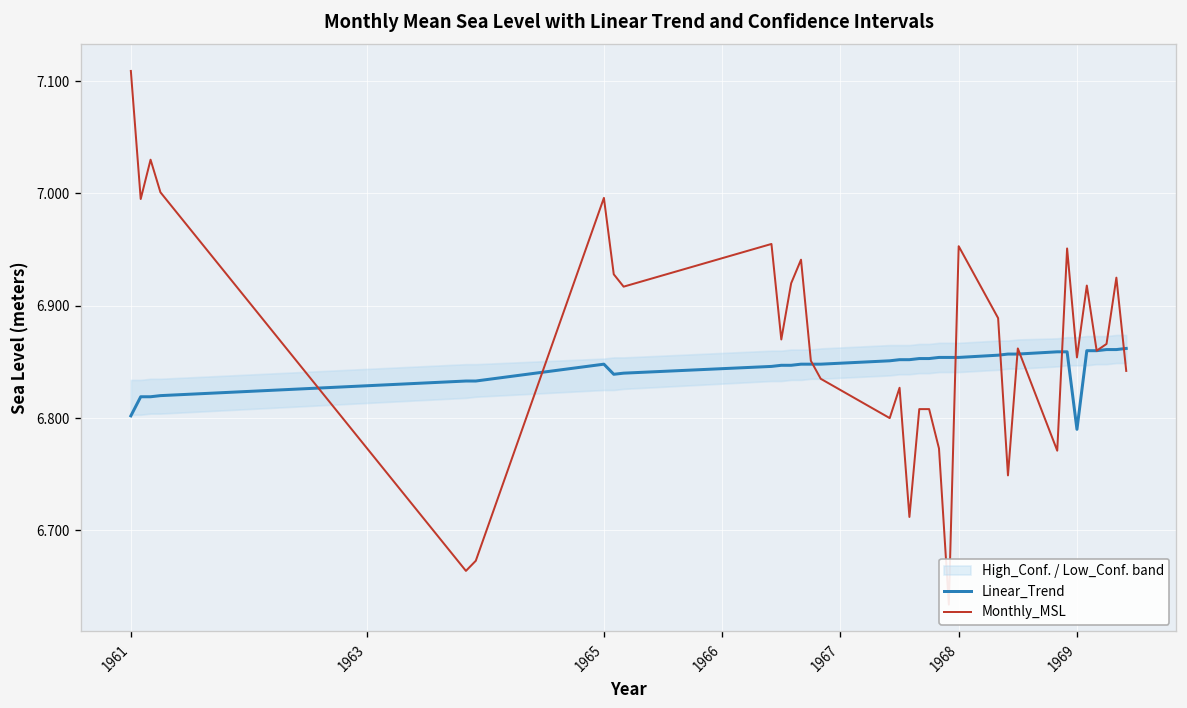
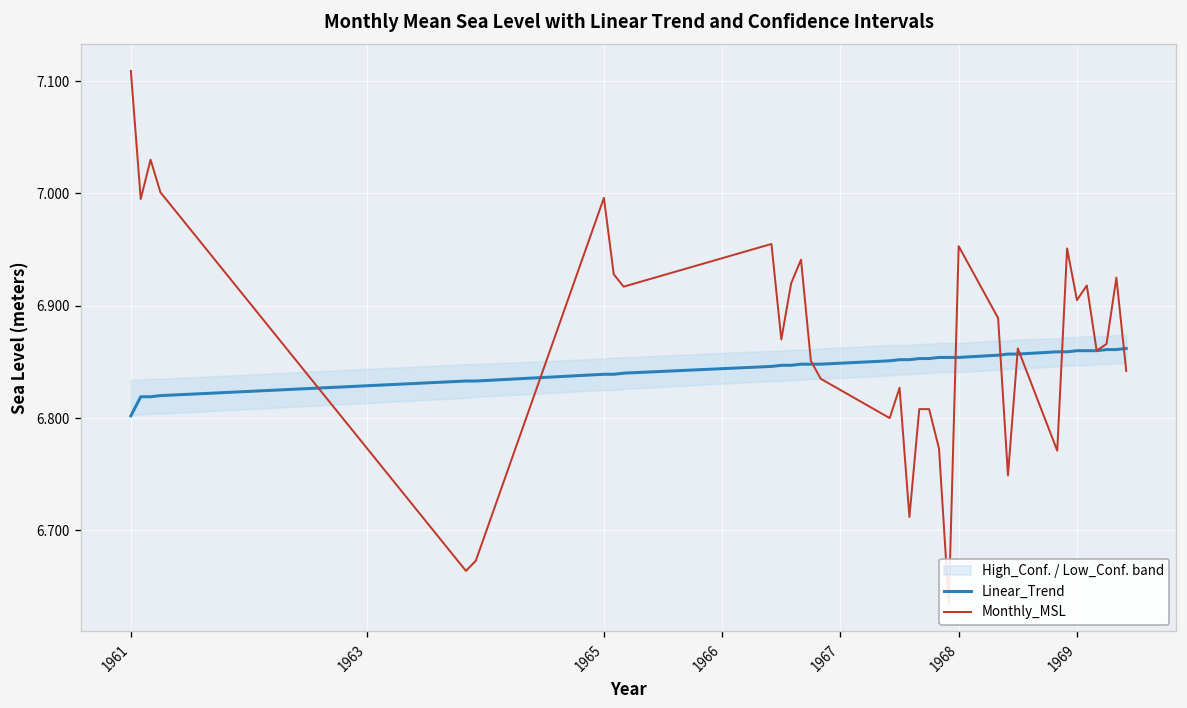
  {
    "Linear_Trend": {
      "1961": 6.80,
-     "1965": 6.85,
+     "1965": 6.84,
      "1968": 6.85,
-     "1969": 6.79
+     "1969": 6.86
    },
    "Monthly_MSL": {
      "1961": 7.11,
      "1965": 7.00,
      "1968": 6.95,
-     "1969": 6.85
+     "1969": 6.91
    }
  }
